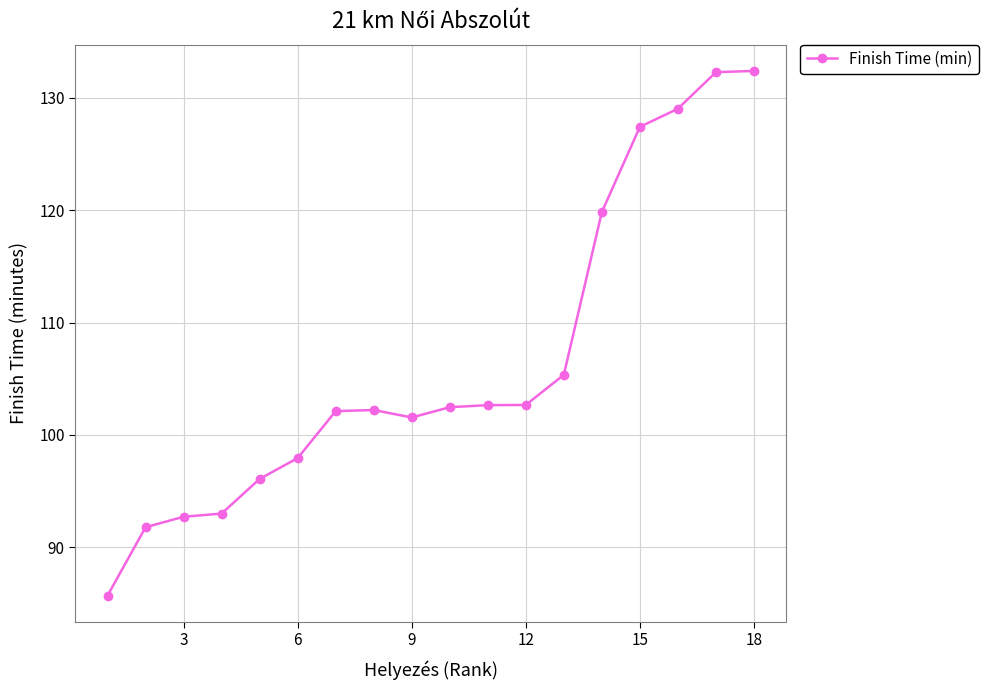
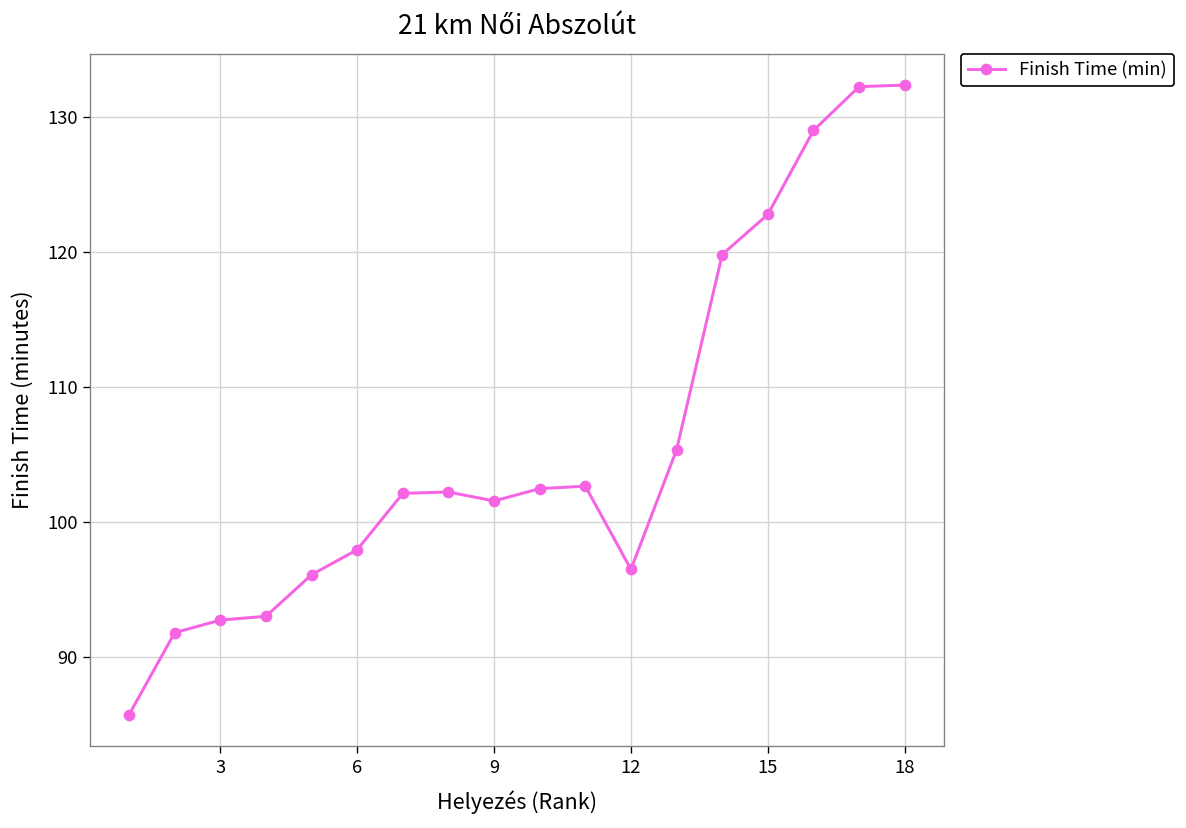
  {
    "3": 92.7,
    "6": 97.9,
    "9": 101.6,
-   "12": 102.7,
-   "15": 127.4,
+   "12": 96.5,
+   "15": 122.8,
    "18": 132.4
  }
